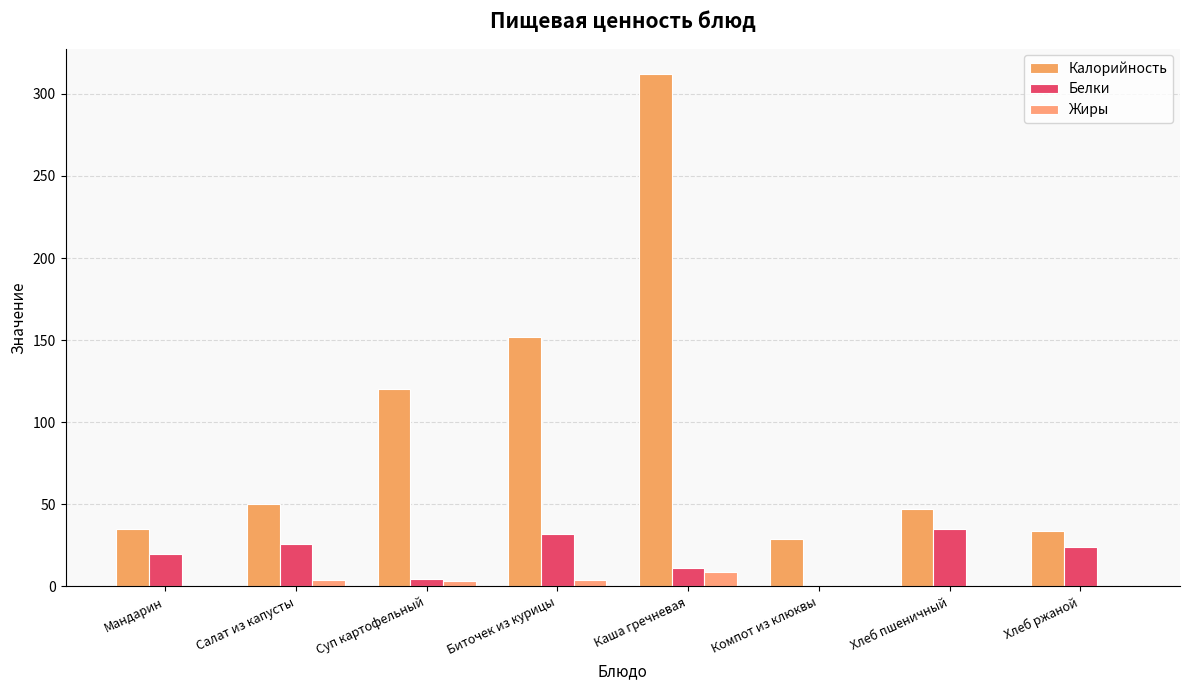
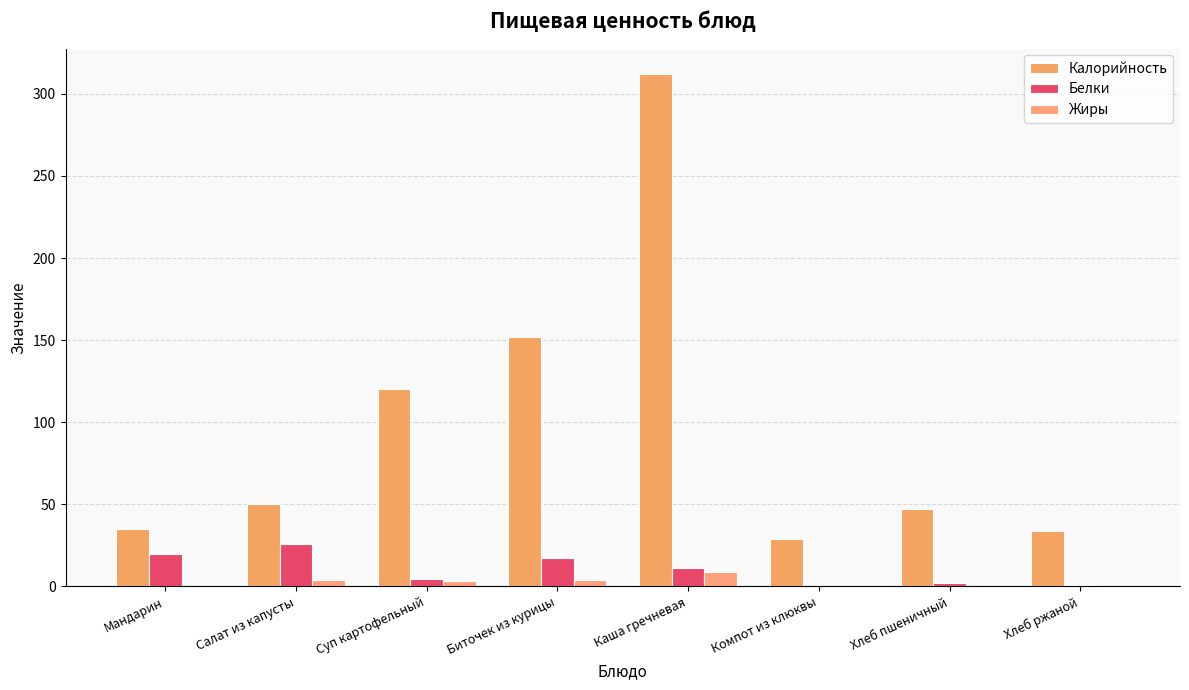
  {
    "Белки": {
      "Мандарин": 20,
      "Салат из капусты": 26,
      "Суп картофельный": 5,
-     "Биточек из курицы": 32,
+     "Биточек из курицы": 17,
      "Каша гречневая": 11,
      "Компот из клюквы": 0,
-     "Хлеб пшеничный": 35,
-     "Хлеб ржаной": 24
+     "Хлеб пшеничный": 2,
+     "Хлеб ржаной": 1
    }
  }
